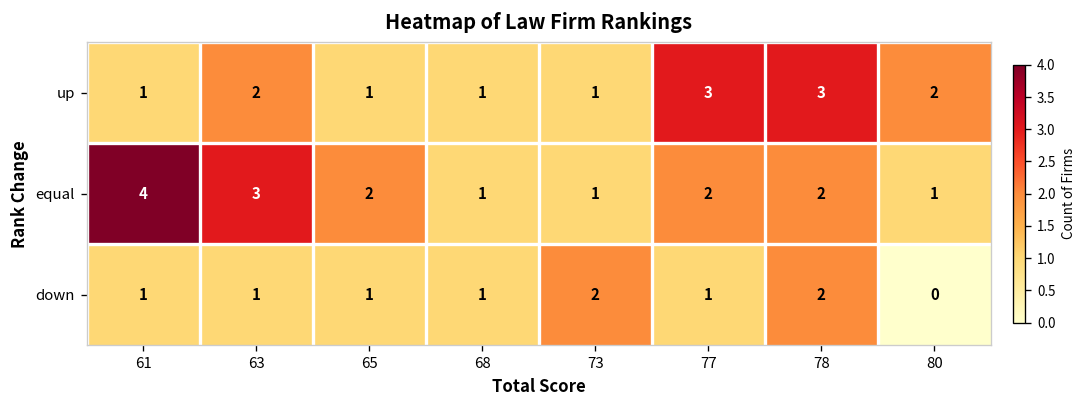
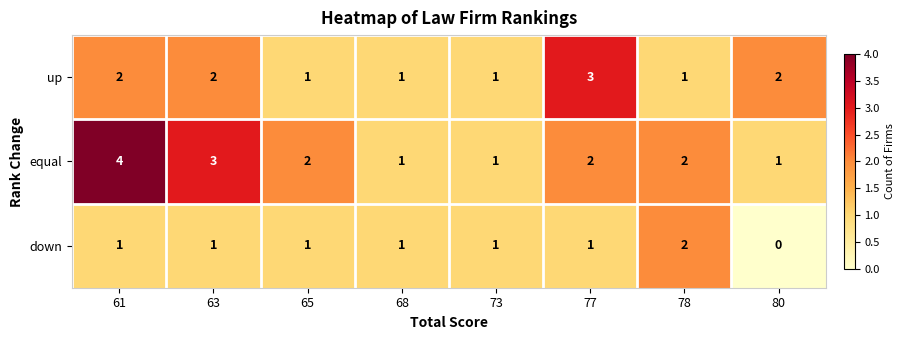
  {
    "up": {
-     "61": 1,
+     "61": 2,
      "63": 2,
      "65": 1,
      "68": 1,
      "73": 1,
      "77": 3,
-     "78": 3,
+     "78": 1,
      "80": 2
    },
    "equal": {
      "61": 4,
      "63": 3,
      "65": 2,
      "68": 1,
      "73": 1,
      "77": 2,
      "78": 2,
      "80": 1
    },
    "down": {
      "61": 1,
      "63": 1,
      "65": 1,
      "68": 1,
-     "73": 2,
+     "73": 1,
      "77": 1,
      "78": 2,
      "80": 0
    }
  }
